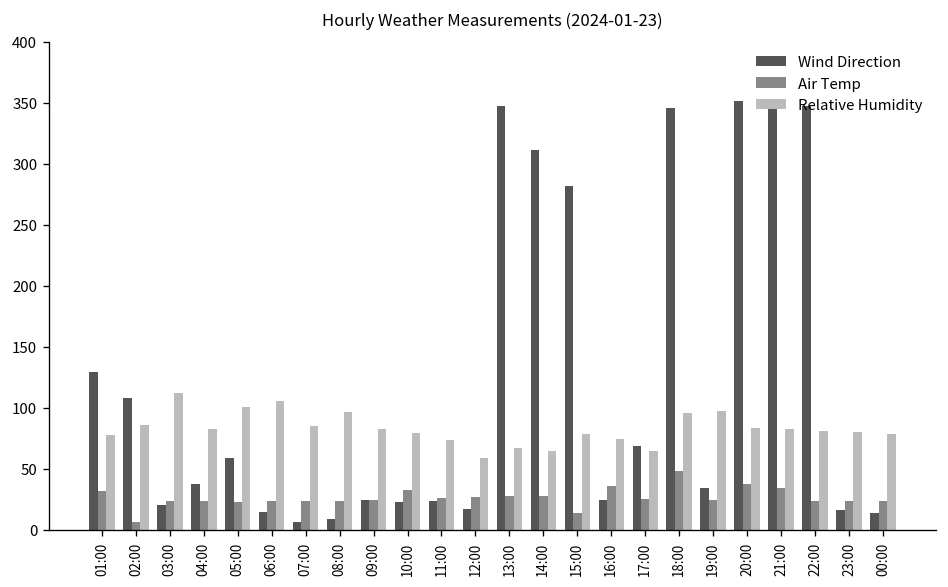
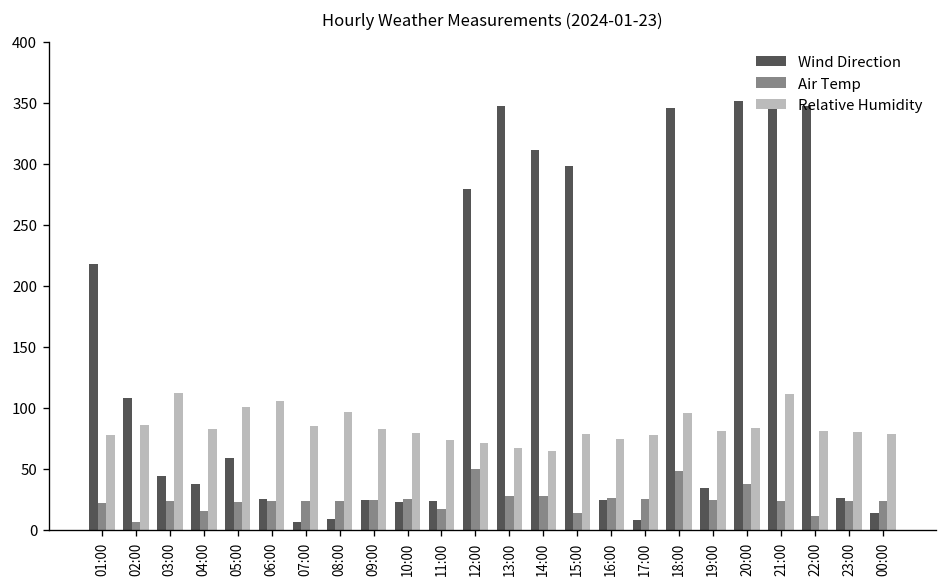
  {
    "Wind Direction": {
-     "01:00": 129,
+     "01:00": 218,
      "02:00": 108,
-     "03:00": 21,
+     "03:00": 44,
      "04:00": 38,
      "05:00": 59,
-     "06:00": 15,
+     "06:00": 25,
      "07:00": 6,
      "08:00": 9,
      "09:00": 25,
      "10:00": 23,
      "11:00": 24,
-     "12:00": 17,
+     "12:00": 279,
      "13:00": 348,
      "14:00": 311,
-     "15:00": 282,
+     "15:00": 298,
      "16:00": 24,
-     "17:00": 69,
+     "17:00": 8,
      "18:00": 345,
      "19:00": 35,
      "20:00": 351,
      "21:00": 348,
      "22:00": 348,
-     "23:00": 16,
+     "23:00": 26,
      "00:00": 14
    },
    "Air Temp": {
-     "01:00": 32,
+     "01:00": 22,
      "02:00": 6,
      "03:00": 23,
-     "04:00": 23,
+     "04:00": 15,
      "05:00": 23,
      "06:00": 23,
      "07:00": 24,
      "08:00": 24,
      "09:00": 24,
-     "10:00": 33,
-     "11:00": 26,
-     "12:00": 27,
+     "10:00": 25,
+     "11:00": 17,
+     "12:00": 50,
      "13:00": 28,
      "14:00": 27,
      "15:00": 14,
-     "16:00": 36,
+     "16:00": 26,
      "17:00": 25,
      "18:00": 48,
      "19:00": 24,
      "20:00": 37,
-     "21:00": 34,
-     "22:00": 24,
+     "21:00": 24,
+     "22:00": 11,
      "23:00": 24,
      "00:00": 23
    },
    "Relative Humidity": {
      "01:00": 78,
      "02:00": 86,
      "03:00": 112,
      "04:00": 83,
      "05:00": 101,
      "06:00": 106,
      "07:00": 85,
      "08:00": 96,
      "09:00": 83,
      "10:00": 79,
      "11:00": 74,
-     "12:00": 59,
+     "12:00": 71,
      "13:00": 67,
      "14:00": 65,
      "15:00": 78,
      "16:00": 75,
-     "17:00": 65,
+     "17:00": 78,
      "18:00": 96,
-     "19:00": 98,
+     "19:00": 81,
      "20:00": 83,
-     "21:00": 83,
+     "21:00": 111,
      "22:00": 81,
      "23:00": 80,
      "00:00": 78
    }
  }
